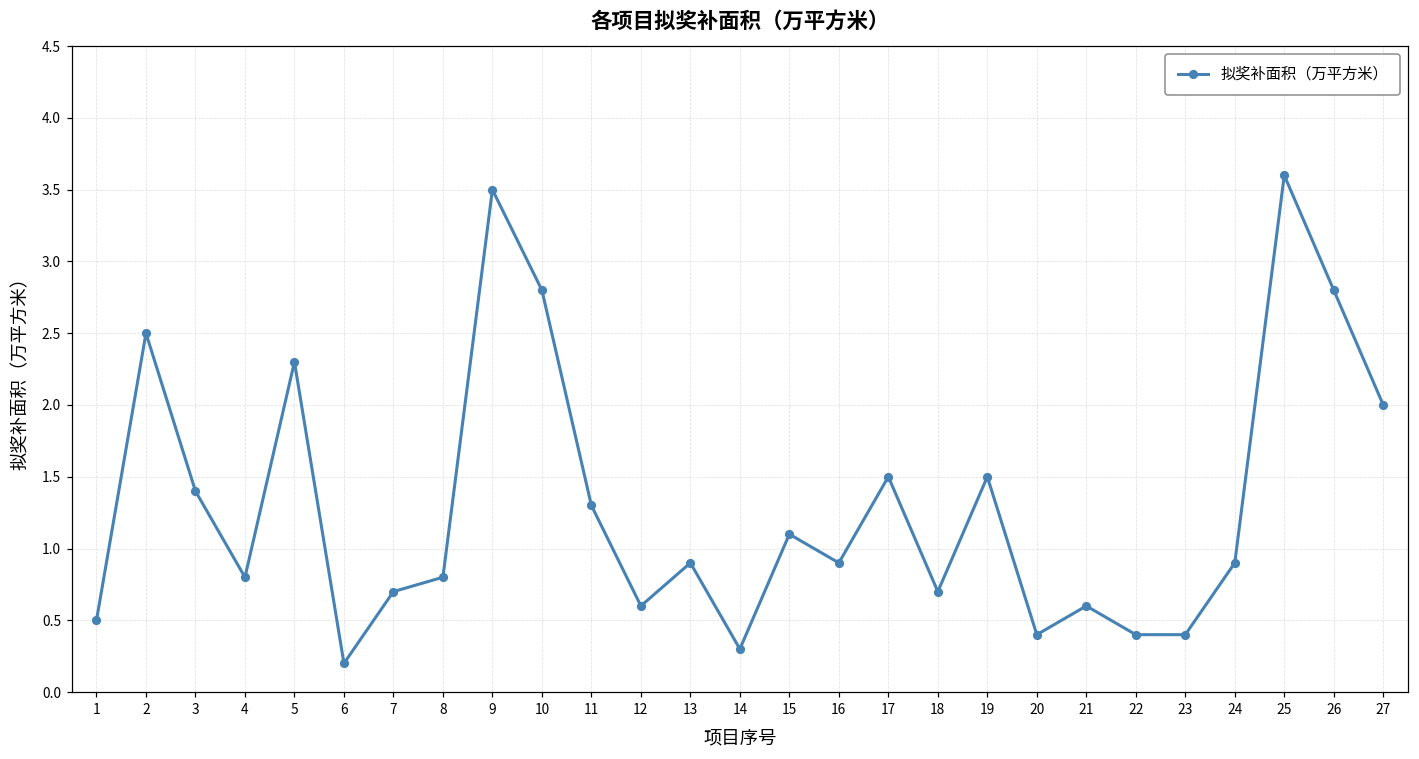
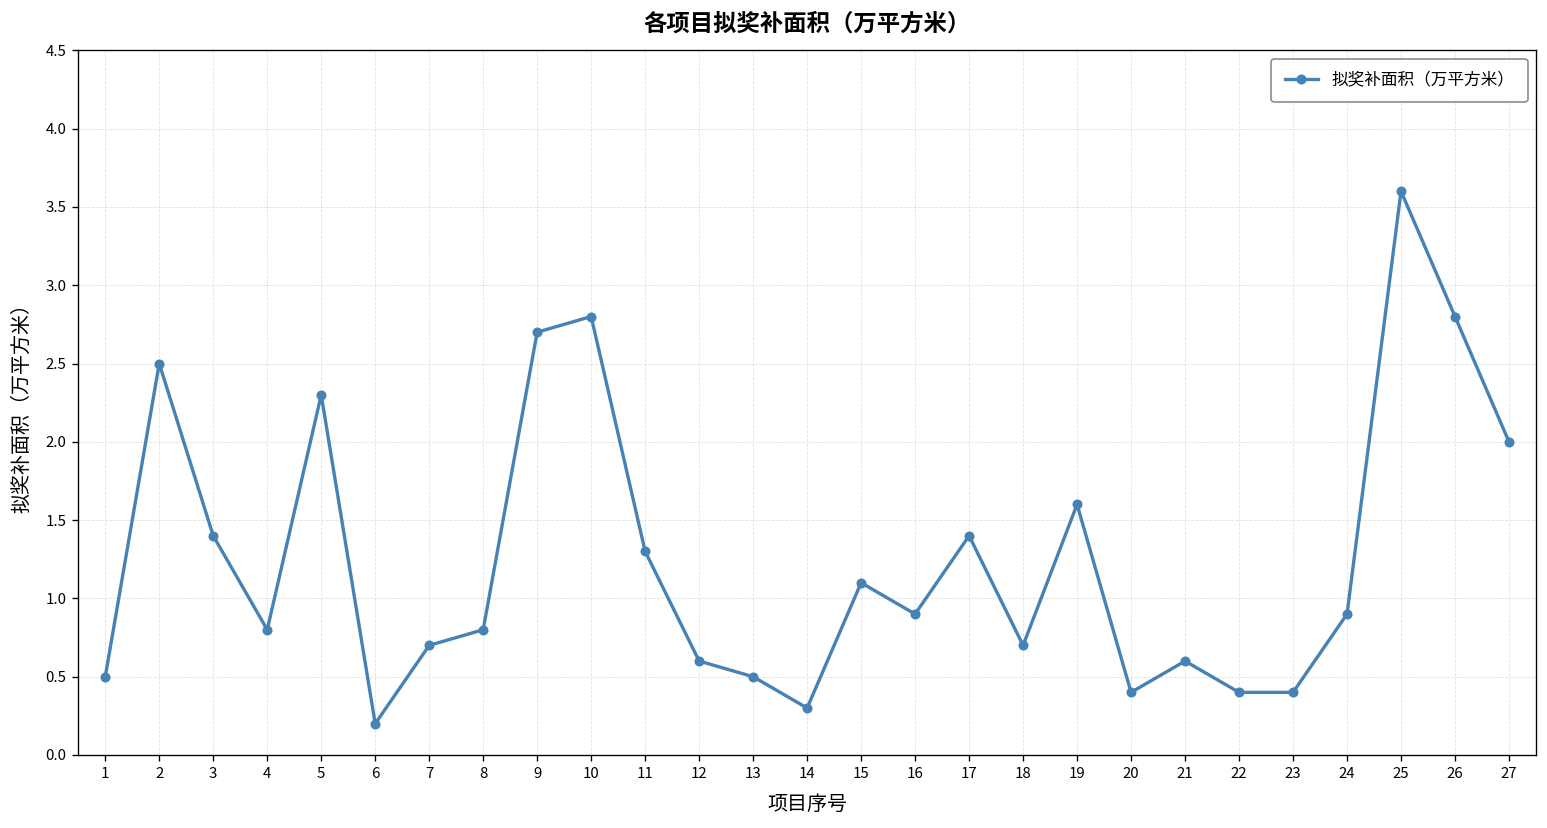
  {
    "1": 0.5,
    "2": 2.5,
    "3": 1.4,
    "4": 0.8,
    "5": 2.3,
    "6": 0.2,
    "7": 0.7,
    "8": 0.8,
-   "9": 3.5,
+   "9": 2.7,
    "10": 2.8,
    "11": 1.3,
    "12": 0.6,
-   "13": 0.9,
+   "13": 0.5,
    "14": 0.3,
    "15": 1.1,
    "16": 0.9,
-   "17": 1.5,
+   "17": 1.4,
    "18": 0.7,
-   "19": 1.5,
+   "19": 1.6,
    "20": 0.4,
    "21": 0.6,
    "22": 0.4,
    "23": 0.4,
    "24": 0.9,
    "25": 3.6,
    "26": 2.8,
    "27": 2.0
  }
